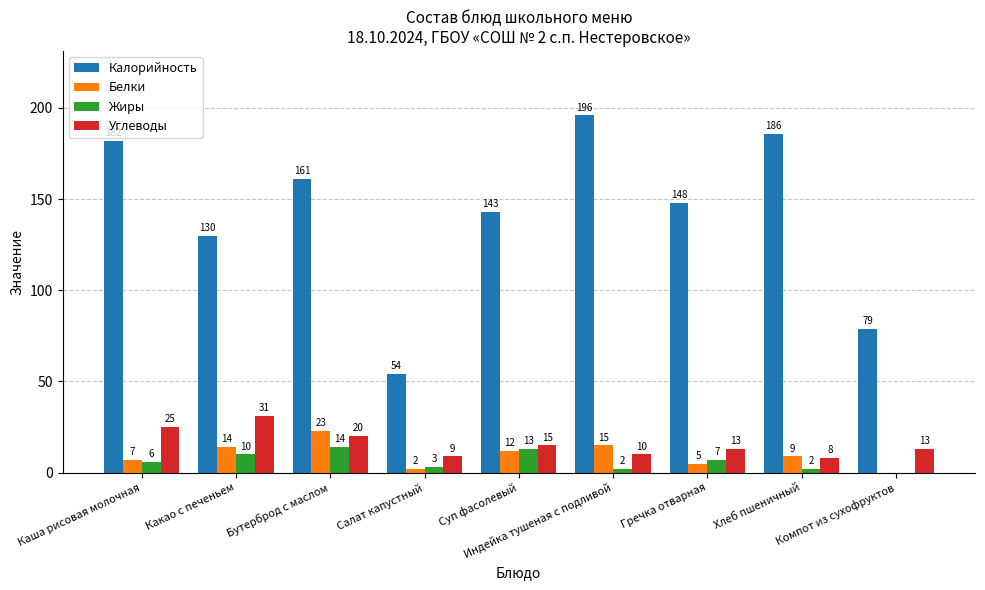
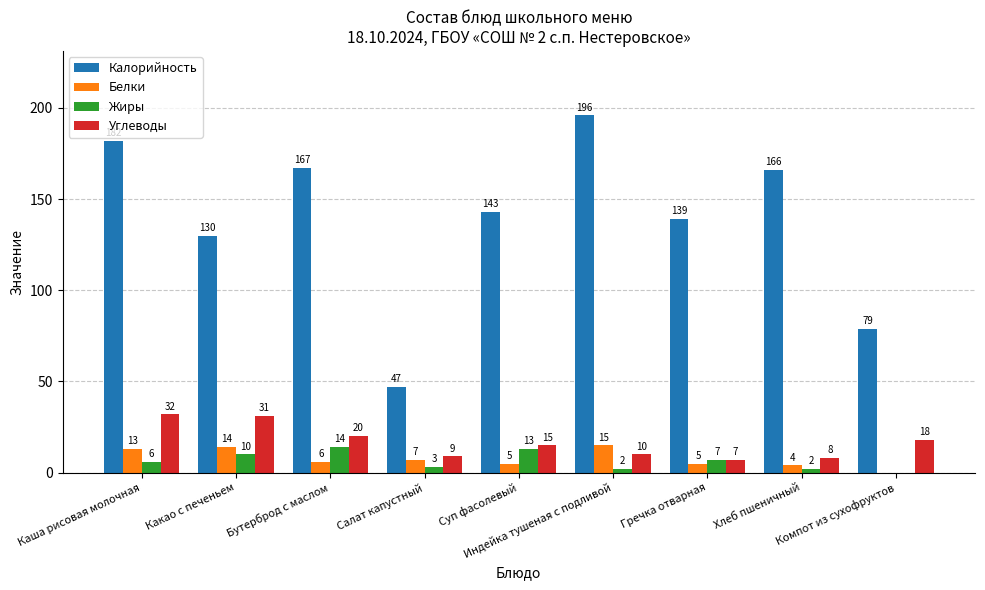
  {
    "Калорийность": {
      "Какао с печеньем": 130,
-     "Бутерброд с маслом": 161,
-     "Салат капустный": 54,
+     "Бутерброд с маслом": 167,
+     "Салат капустный": 47,
      "Суп фасолевый": 143,
      "Индейка тушеная с подливой": 196,
-     "Гречка отварная": 148,
-     "Хлеб пшеничный": 186,
+     "Гречка отварная": 139,
+     "Хлеб пшеничный": 166,
      "Компот из сухофруктов": 79
    },
    "Белки": {
-     "Каша рисовая молочная": 7,
+     "Каша рисовая молочная": 13,
      "Какао с печеньем": 14,
-     "Бутерброд с маслом": 23,
-     "Салат капустный": 2,
-     "Суп фасолевый": 12,
+     "Бутерброд с маслом": 6,
+     "Салат капустный": 7,
+     "Суп фасолевый": 5,
      "Индейка тушеная с подливой": 15,
      "Гречка отварная": 5,
-     "Хлеб пшеничный": 9
+     "Хлеб пшеничный": 4
    },
    "Жиры": {
      "Каша рисовая молочная": 6,
      "Какао с печеньем": 10,
      "Бутерброд с маслом": 14,
      "Салат капустный": 3,
      "Суп фасолевый": 13,
      "Индейка тушеная с подливой": 2,
      "Гречка отварная": 7,
      "Хлеб пшеничный": 2
    },
    "Углеводы": {
-     "Каша рисовая молочная": 25,
+     "Каша рисовая молочная": 32,
      "Какао с печеньем": 31,
      "Бутерброд с маслом": 20,
      "Салат капустный": 9,
      "Суп фасолевый": 15,
      "Индейка тушеная с подливой": 10,
-     "Гречка отварная": 13,
+     "Гречка отварная": 7,
      "Хлеб пшеничный": 8,
-     "Компот из сухофруктов": 13
+     "Компот из сухофруктов": 18
    }
  }
